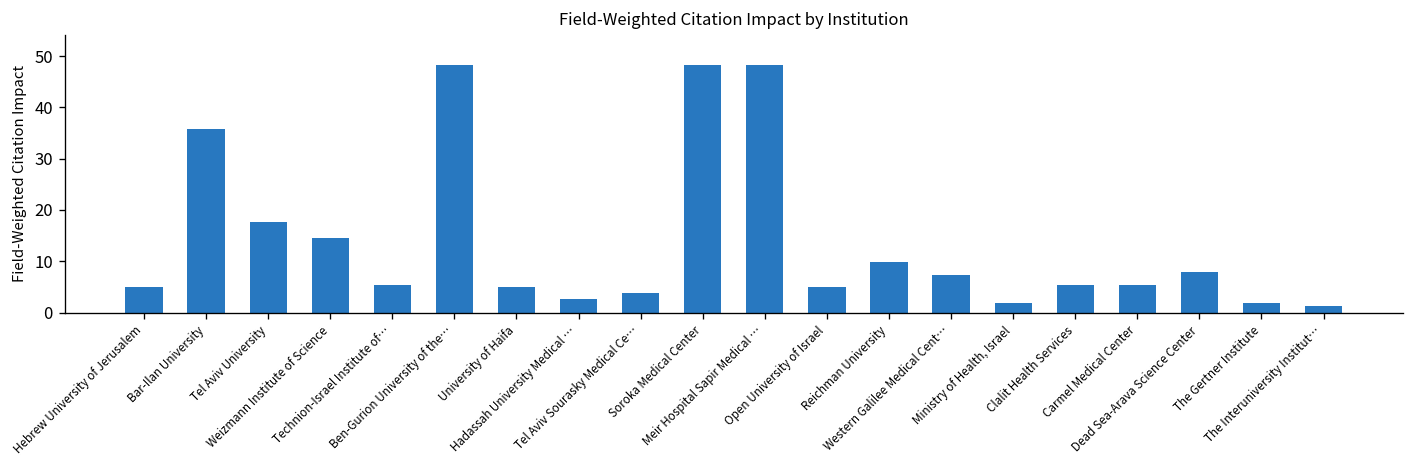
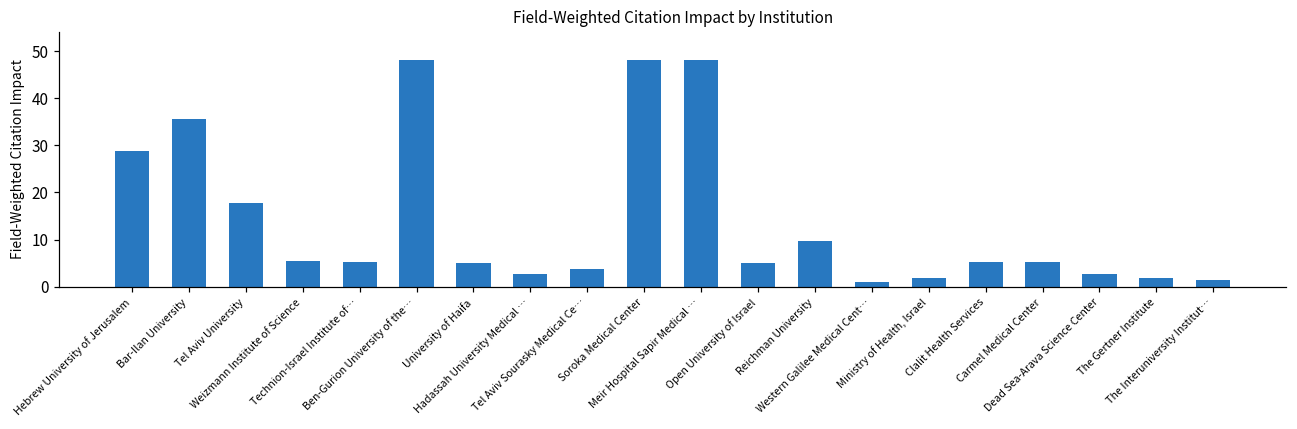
  {
-   "Hebrew University of Jerusalem": 5,
+   "Hebrew University of Jerusalem": 29,
    "Bar-Ilan University": 36,
    "Tel Aviv University": 18,
-   "Weizmann Institute of Science": 15,
+   "Weizmann Institute of Science": 5,
    "Technion-Israel Institute of…": 5,
    "Ben-Gurion University of the…": 48,
    "University of Haifa": 5,
    "Hadassah University Medical …": 3,
    "Tel Aviv Sourasky Medical Ce…": 4,
    "Soroka Medical Center": 48,
    "Meir Hospital Sapir Medical …": 48,
    "Open University of Israel": 5,
    "Reichman University": 10,
-   "Western Galilee Medical Cent…": 7,
+   "Western Galilee Medical Cent…": 1,
    "Ministry of Health, Israel": 2,
    "Clalit Health Services": 5,
    "Carmel Medical Center": 5,
-   "Dead Sea-Arava Science Center": 8,
+   "Dead Sea-Arava Science Center": 3,
    "The Gertner Institute": 2,
    "The Interuniversity Institut…": 1
  }
